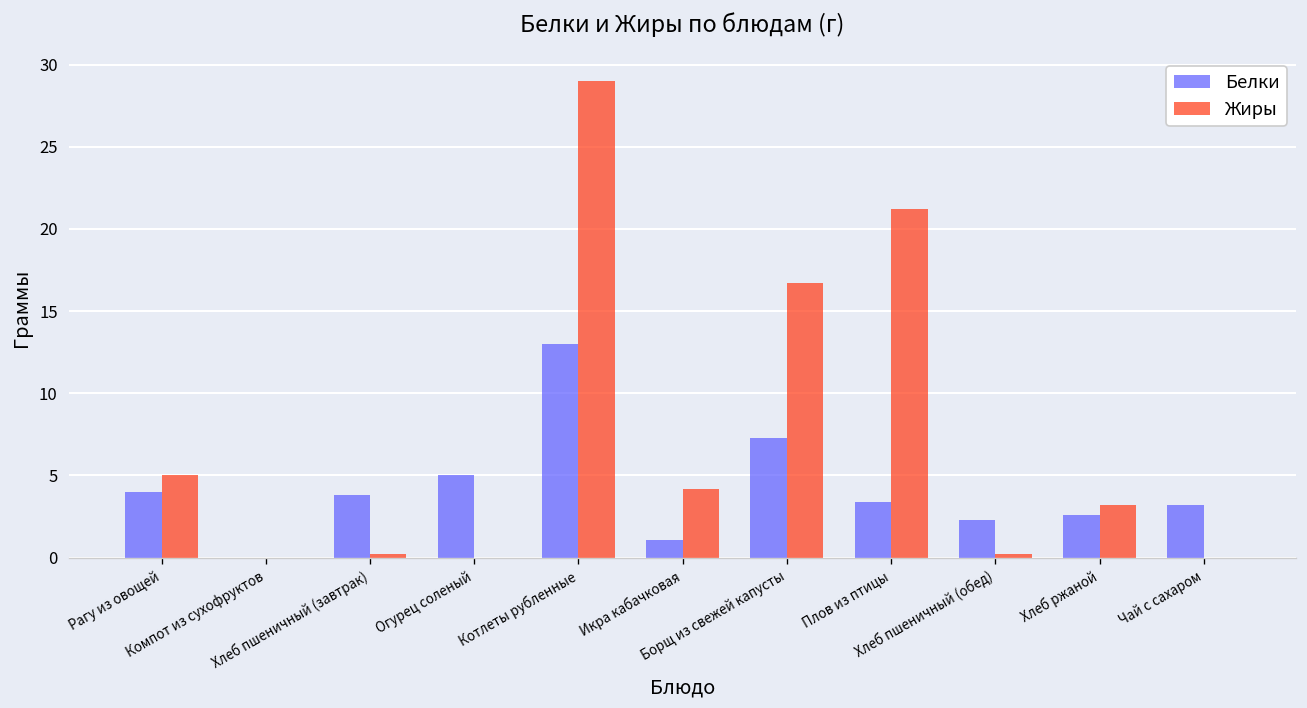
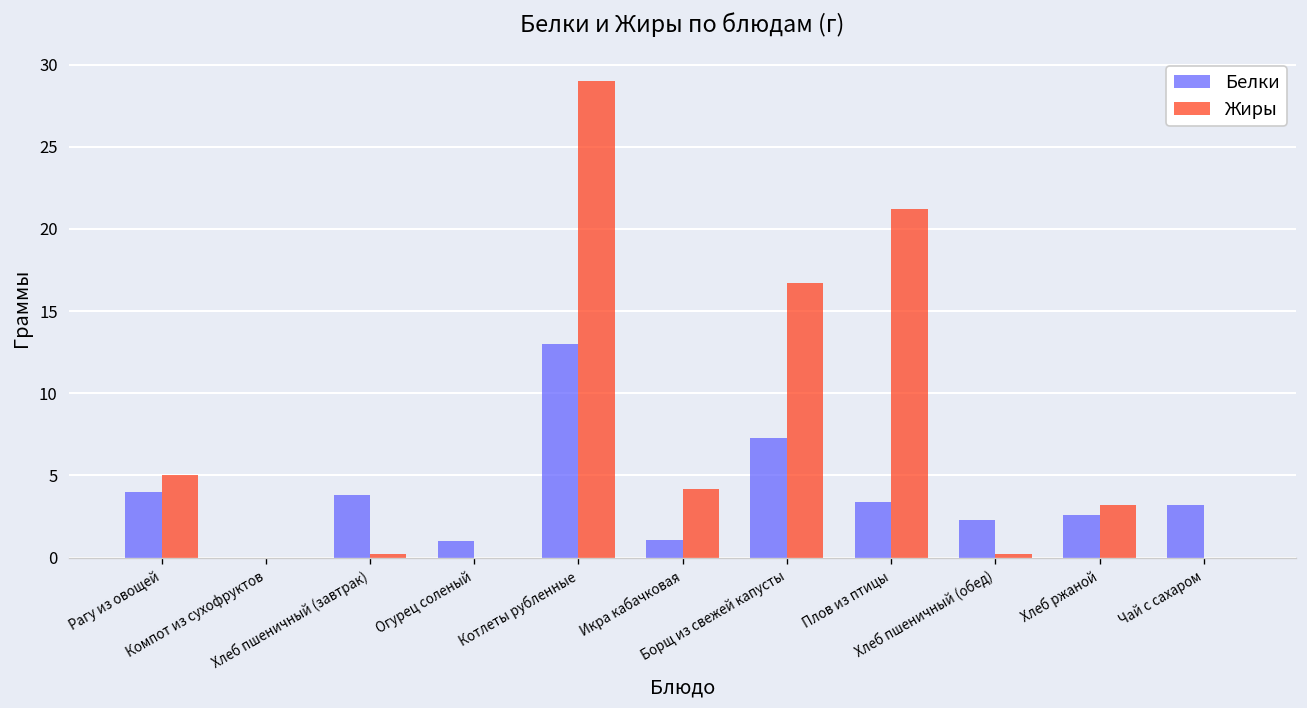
  {
    "Белки": {
      "Рагу из овощей": 4,
      "Компот из сухофруктов": 0,
      "Хлеб пшеничный (завтрак)": 3.8,
-     "Огурец соленый": 5,
+     "Огурец соленый": 1,
      "Котлеты рубленные": 13,
      "Икра кабачковая": 1,
      "Борщ из свежей капусты": 7.3,
      "Плов из птицы": 3.4,
      "Хлеб пшеничный (обед)": 2.3,
      "Хлеб ржаной": 2.6,
      "Чай с сахаром": 3.2
    },
    "Жиры": {
      "Рагу из овощей": 5,
      "Компот из сухофруктов": 0,
      "Хлеб пшеничный (завтрак)": 0.2,
      "Огурец соленый": 0,
      "Котлеты рубленные": 29,
      "Икра кабачковая": 4.2,
      "Борщ из свежей капусты": 16.7,
      "Плов из птицы": 21.2,
      "Хлеб пшеничный (обед)": 0.2,
      "Хлеб ржаной": 3.2,
      "Чай с сахаром": 0
    }
  }
